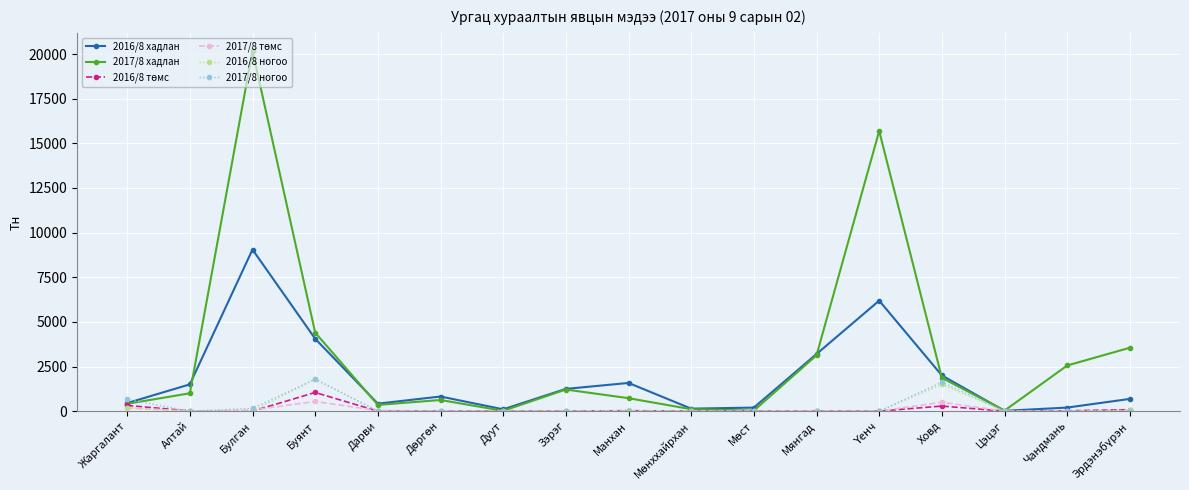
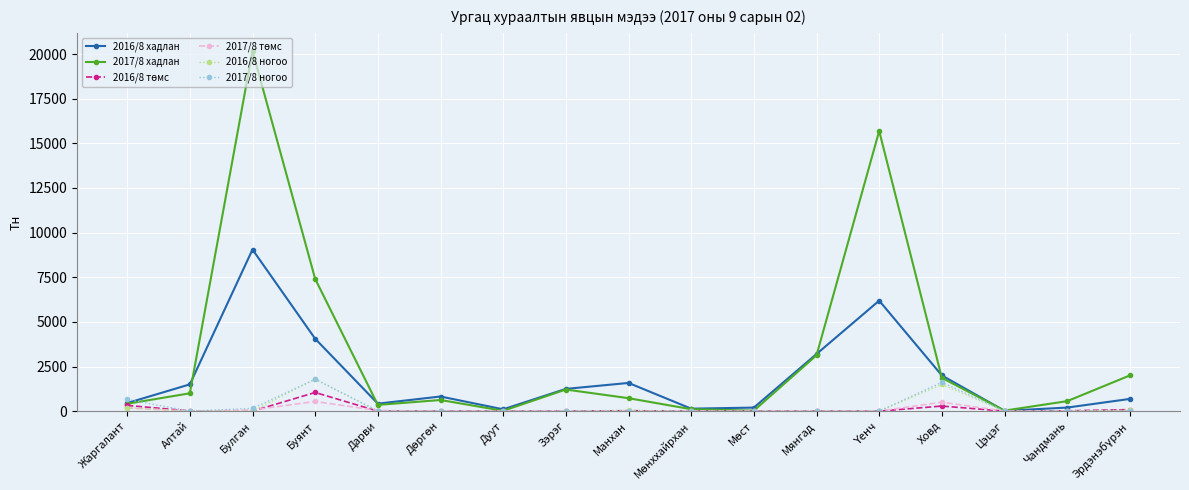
  {
    "2016/8 хадлан": {
      "Алтай": 1500,
      "Булган": 9100,
      "Буянт": 4100,
      "Дөргөн": 800,
      "Манхан": 1600,
      "Мөст": 200,
      "Үенч": 6200,
      "Чандмань": 200,
      "Эрдэнэбүрэн": 700
    },
    "2017/8 хадлан": {
      "Алтай": 1000,
-     "Буянт": 4400,
+     "Буянт": 7400,
      "Дөргөн": 600,
      "Манхан": 700,
      "Үенч": 15700,
-     "Чандмань": 2600,
-     "Эрдэнэбүрэн": 3600
+     "Чандмань": 600,
+     "Эрдэнэбүрэн": 2000
    },
    "2016/8 төмс": {
      "Буянт": 1000,
      "Ховд": 300
    },
    "2017/8 төмс": {
      "Буянт": 500,
      "Ховд": 500
    },
    "2017/8 ногоо": {
      "Жаргалант": 700
    }
  }
